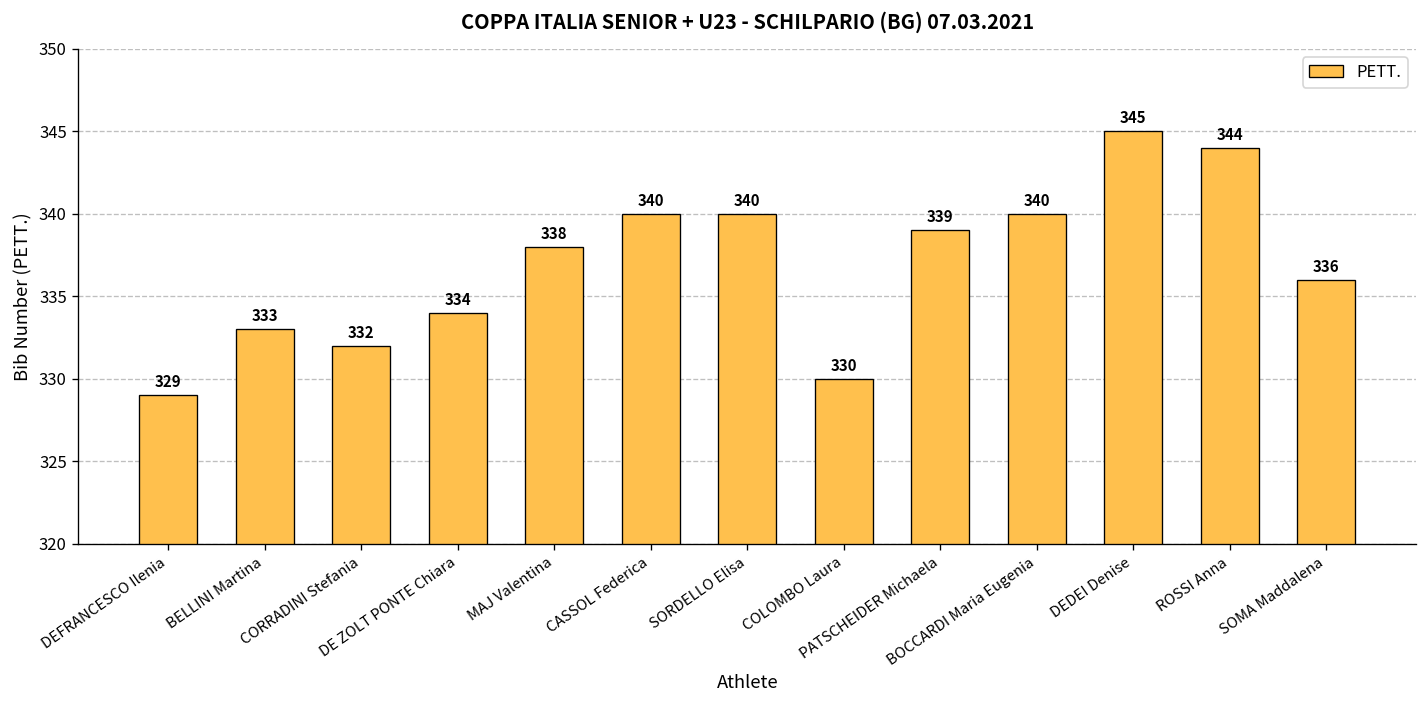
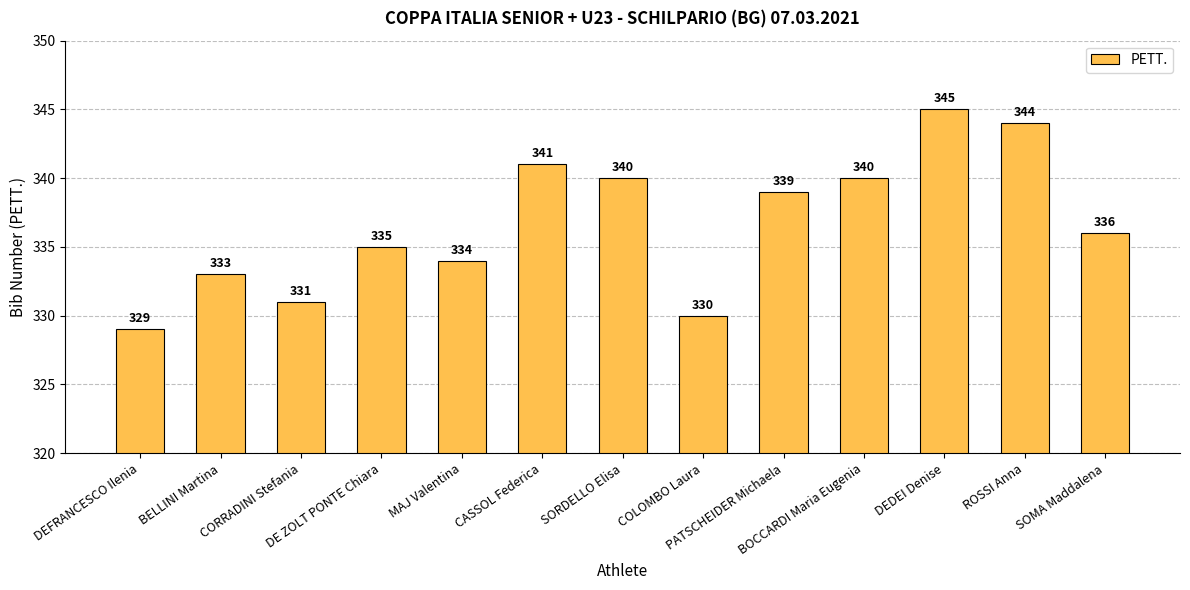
  {
    "DEFRANCESCO Ilenia": 329,
    "BELLINI Martina": 333,
-   "CORRADINI Stefania": 332,
-   "DE ZOLT PONTE Chiara": 334,
-   "MAJ Valentina": 338,
-   "CASSOL Federica": 340,
+   "CORRADINI Stefania": 331,
+   "DE ZOLT PONTE Chiara": 335,
+   "MAJ Valentina": 334,
+   "CASSOL Federica": 341,
    "SORDELLO Elisa": 340,
    "COLOMBO Laura": 330,
    "PATSCHEIDER Michaela": 339,
    "BOCCARDI Maria Eugenia": 340,
    "DEDEI Denise": 345,
    "ROSSI Anna": 344,
    "SOMA Maddalena": 336
  }
